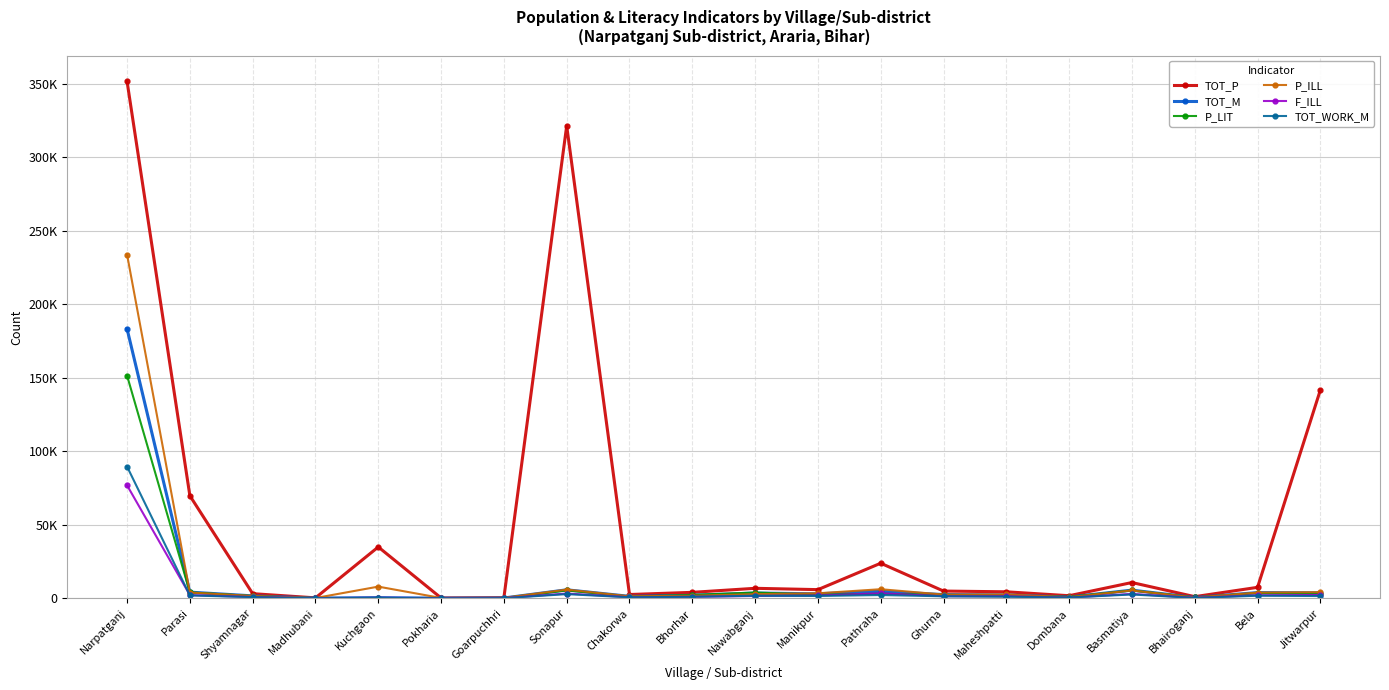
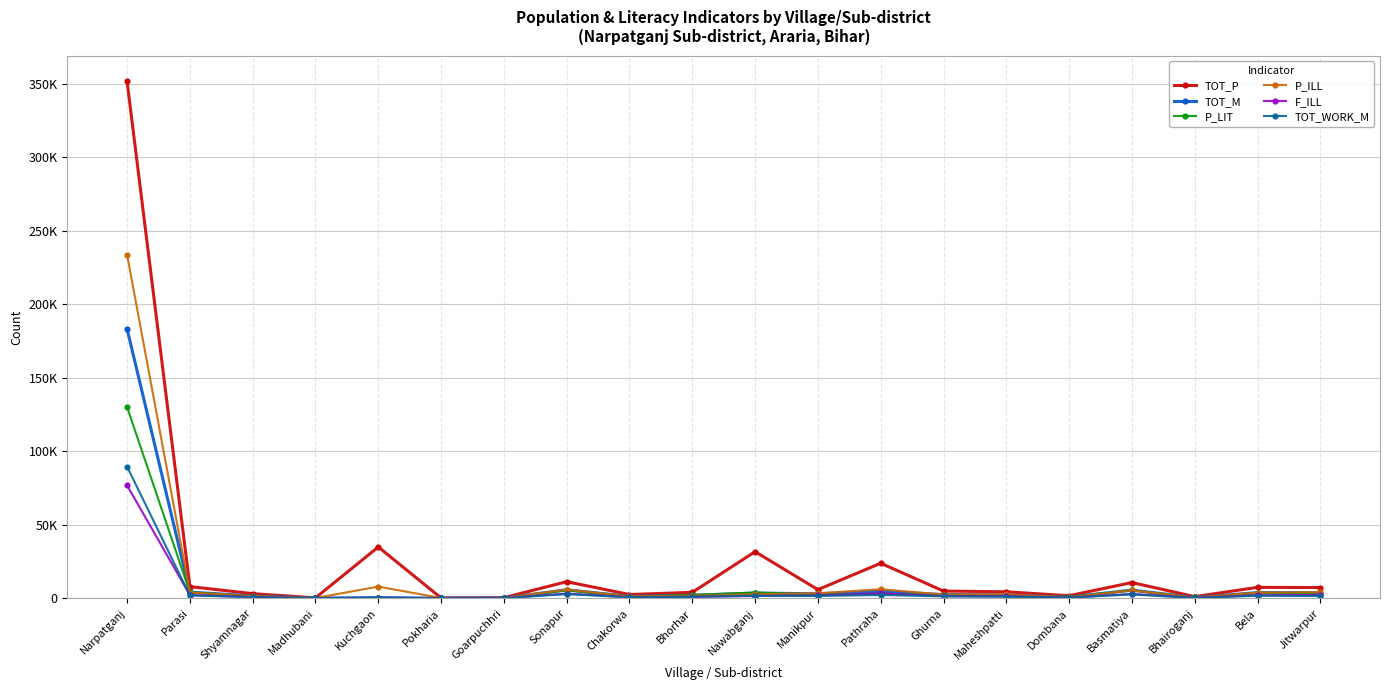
  {
    "TOT_P": {
      "Narpatganj": 352000,
-     "Parasi": 70000,
+     "Parasi": 8000,
      "Kuchgaon": 35000,
-     "Sonapur": 322000,
+     "Sonapur": 11000,
      "Bhorhar": 4000,
-     "Nawabganj": 7000,
+     "Nawabganj": 32000,
      "Manikpur": 6000,
      "Pathraha": 24000,
      "Ghurna": 5000,
      "Maheshpatti": 4000,
      "Basmatiya": 11000,
      "Bela": 7000,
-     "Jitwarpur": 142000
+     "Jitwarpur": 7000
    },
    "P_LIT": {
-     "Narpatganj": 152000
+     "Narpatganj": 130000
    },
    "P_ILL": {
      "Narpatganj": 234000,
      "Kuchgaon": 8000
    },
    "F_ILL": {
      "Narpatganj": 77000
    }
  }
